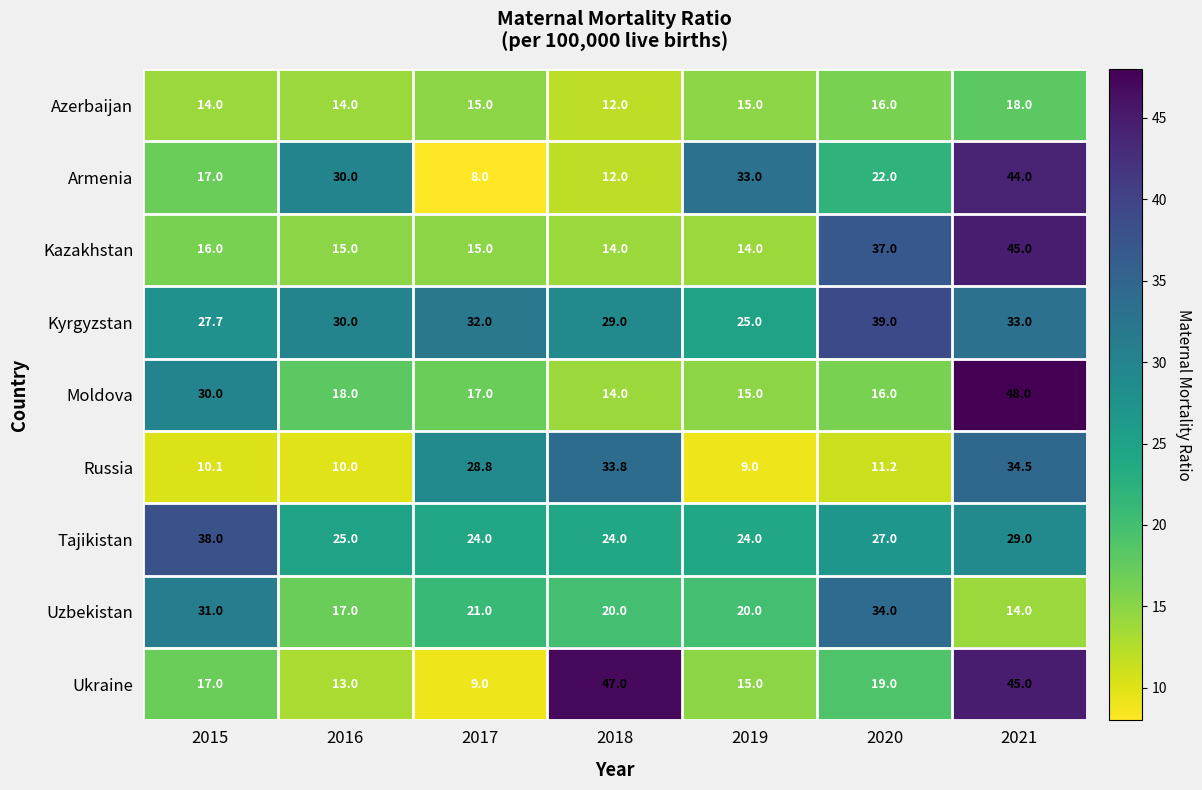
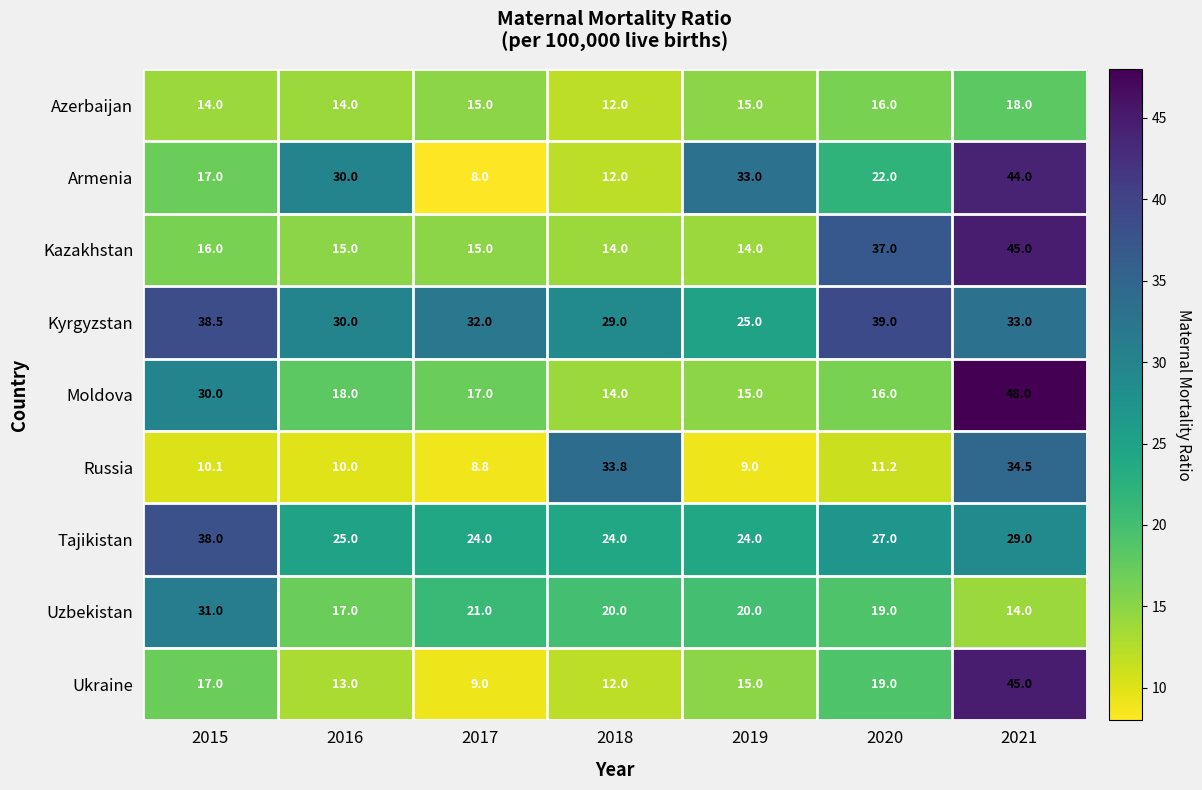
  {
    "Azerbaijan": {
      "2015": 14.0,
      "2016": 14.0,
      "2017": 15.0,
      "2018": 12.0,
      "2019": 15.0,
      "2020": 16.0,
      "2021": 18.0
    },
    "Armenia": {
      "2015": 17.0,
      "2016": 30.0,
      "2017": 8.0,
      "2018": 12.0,
      "2019": 33.0,
      "2020": 22.0,
      "2021": 44.0
    },
    "Kazakhstan": {
      "2015": 16.0,
      "2016": 15.0,
      "2017": 15.0,
      "2018": 14.0,
      "2019": 14.0,
      "2020": 37.0,
      "2021": 45.0
    },
    "Kyrgyzstan": {
-     "2015": 27.7,
+     "2015": 38.5,
      "2016": 30.0,
      "2017": 32.0,
      "2018": 29.0,
      "2019": 25.0,
      "2020": 39.0,
      "2021": 33.0
    },
    "Moldova": {
      "2015": 30.0,
      "2016": 18.0,
      "2017": 17.0,
      "2018": 14.0,
      "2019": 15.0,
      "2020": 16.0,
      "2021": 48.0
    },
    "Russia": {
      "2015": 10.1,
      "2016": 10.0,
-     "2017": 28.8,
+     "2017": 8.8,
      "2018": 33.8,
      "2019": 9.0,
      "2020": 11.2,
      "2021": 34.5
    },
    "Tajikistan": {
      "2015": 38.0,
      "2016": 25.0,
      "2017": 24.0,
      "2018": 24.0,
      "2019": 24.0,
      "2020": 27.0,
      "2021": 29.0
    },
    "Uzbekistan": {
      "2015": 31.0,
      "2016": 17.0,
      "2017": 21.0,
      "2018": 20.0,
      "2019": 20.0,
-     "2020": 34.0,
+     "2020": 19.0,
      "2021": 14.0
    },
    "Ukraine": {
      "2015": 17.0,
      "2016": 13.0,
      "2017": 9.0,
-     "2018": 47.0,
+     "2018": 12.0,
      "2019": 15.0,
      "2020": 19.0,
      "2021": 45.0
    }
  }
